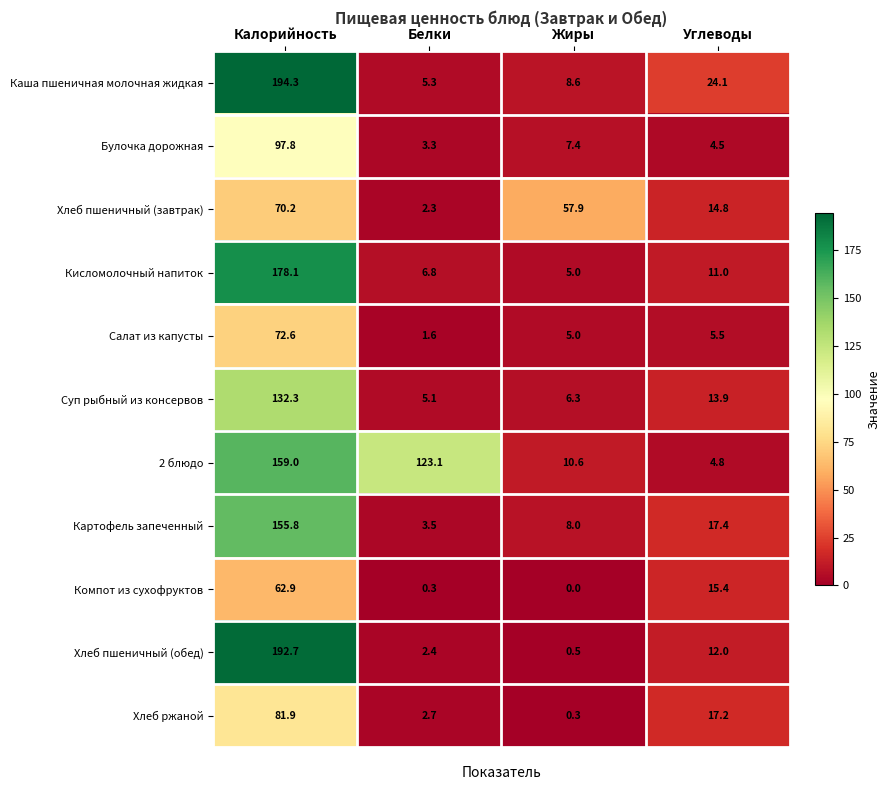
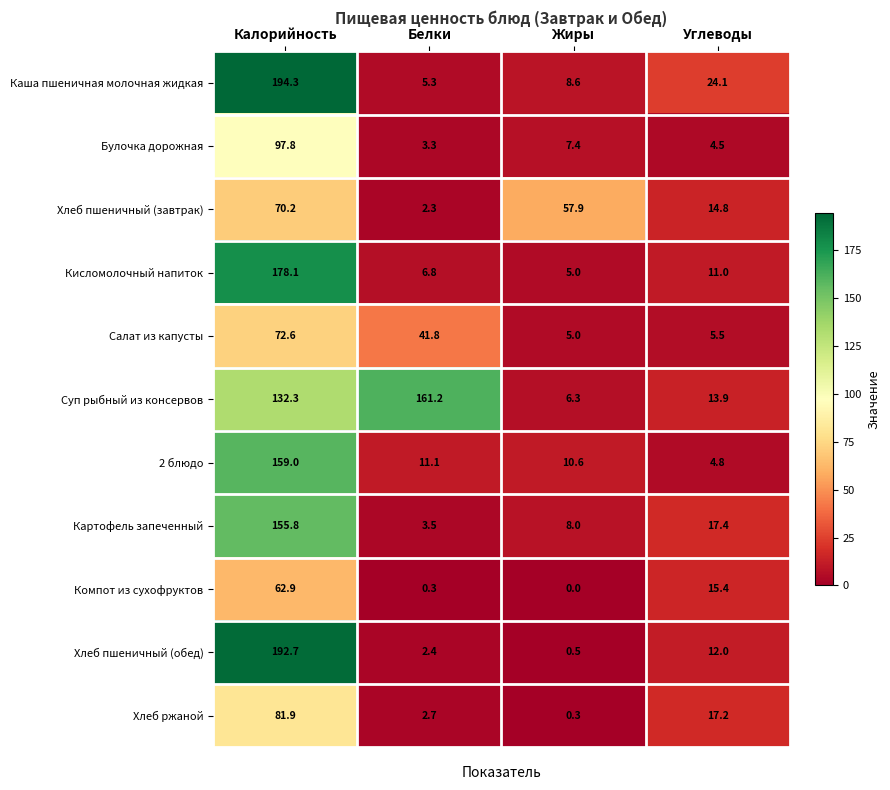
  {
    "Каша пшеничная молочная жидкая": {
      "Калорийность": 194.3,
      "Белки": 5.3,
      "Жиры": 8.6,
      "Углеводы": 24.1
    },
    "Булочка дорожная": {
      "Калорийность": 97.8,
      "Белки": 3.3,
      "Жиры": 7.4,
      "Углеводы": 4.5
    },
    "Хлеб пшеничный (завтрак)": {
      "Калорийность": 70.2,
      "Белки": 2.3,
      "Жиры": 57.9,
      "Углеводы": 14.8
    },
    "Кисломолочный напиток": {
      "Калорийность": 178.1,
      "Белки": 6.8,
      "Жиры": 5.0,
      "Углеводы": 11.0
    },
    "Салат из капусты": {
      "Калорийность": 72.6,
-     "Белки": 1.6,
+     "Белки": 41.8,
      "Жиры": 5.0,
      "Углеводы": 5.5
    },
    "Суп рыбный из консервов": {
      "Калорийность": 132.3,
-     "Белки": 5.1,
+     "Белки": 161.2,
      "Жиры": 6.3,
      "Углеводы": 13.9
    },
    "2 блюдо": {
      "Калорийность": 159.0,
-     "Белки": 123.1,
+     "Белки": 11.1,
      "Жиры": 10.6,
      "Углеводы": 4.8
    },
    "Картофель запеченный": {
      "Калорийность": 155.8,
      "Белки": 3.5,
      "Жиры": 8.0,
      "Углеводы": 17.4
    },
    "Компот из сухофруктов": {
      "Калорийность": 62.9,
      "Белки": 0.3,
      "Жиры": 0.0,
      "Углеводы": 15.4
    },
    "Хлеб пшеничный (обед)": {
      "Калорийность": 192.7,
      "Белки": 2.4,
      "Жиры": 0.5,
      "Углеводы": 12.0
    },
    "Хлеб ржаной": {
      "Калорийность": 81.9,
      "Белки": 2.7,
      "Жиры": 0.3,
      "Углеводы": 17.2
    }
  }
